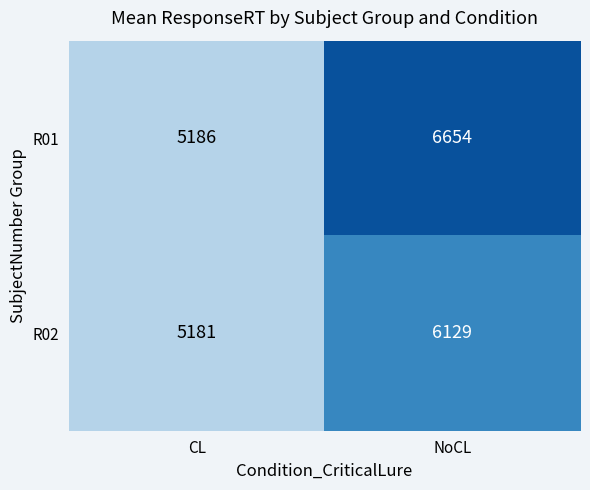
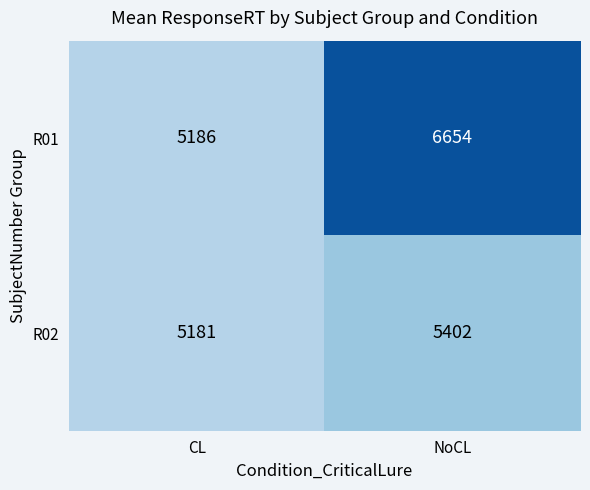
  {
    "R01": {
      "CL": 5186,
      "NoCL": 6654
    },
    "R02": {
      "CL": 5181,
-     "NoCL": 6129
+     "NoCL": 5402
    }
  }
